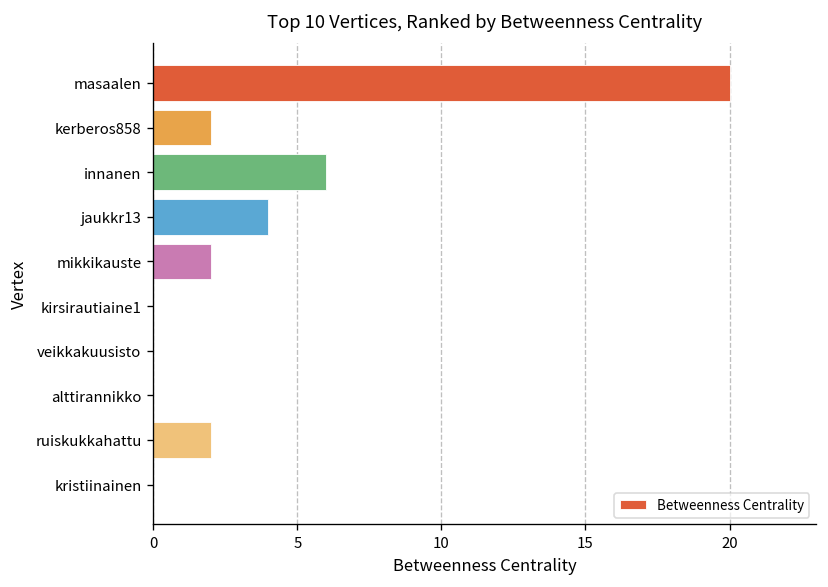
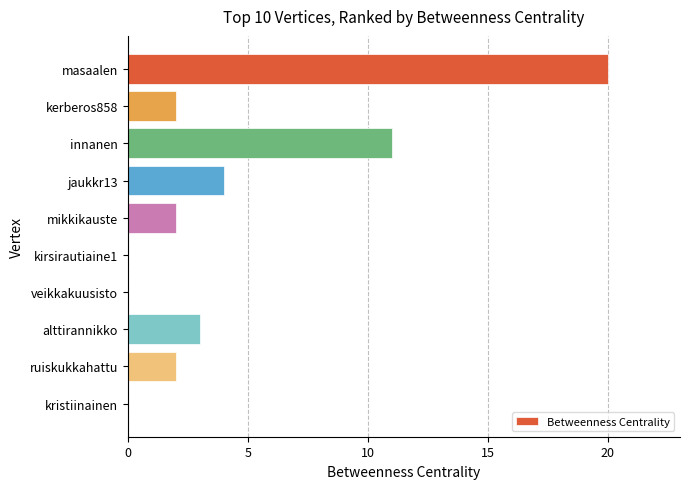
  {
    "masaalen": 20,
    "kerberos858": 2,
-   "innanen": 6,
+   "innanen": 11,
    "jaukkr13": 4,
    "mikkikauste": 2,
    "kirsirautiaine1": 0,
    "veikkakuusisto": 0,
-   "alttirannikko": 0,
+   "alttirannikko": 3,
    "ruiskukkahattu": 2,
    "kristiinainen": 0
  }
